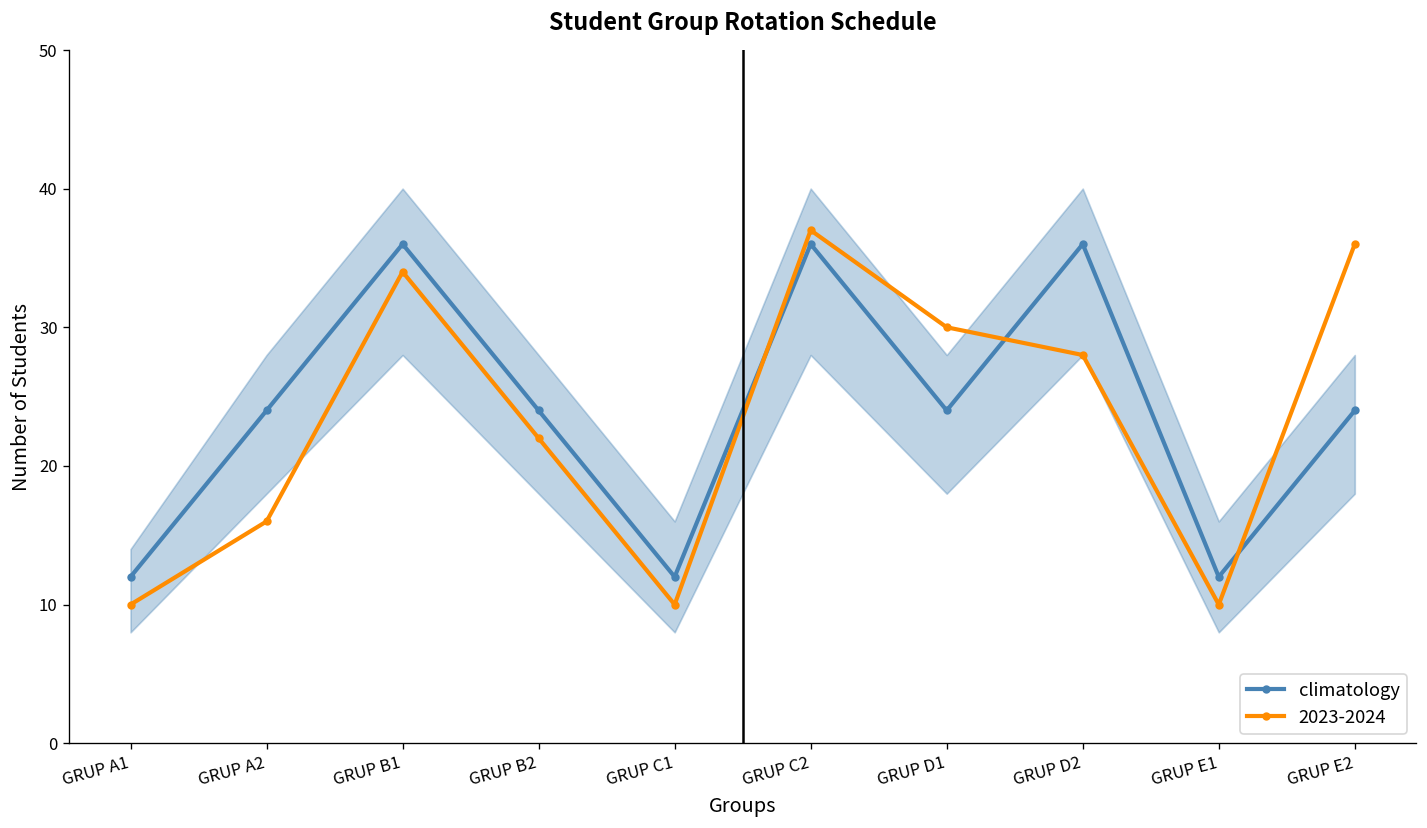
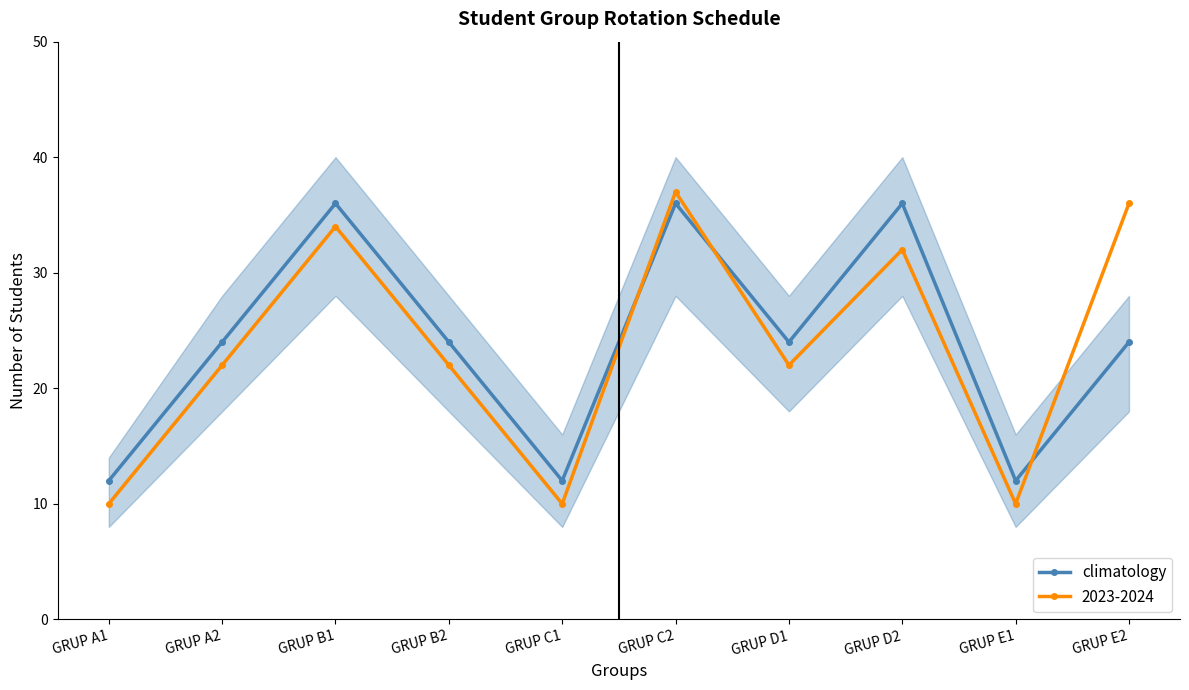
  {
    "2023-2024": {
      "GRUP A1": 10,
-     "GRUP A2": 16,
+     "GRUP A2": 22,
      "GRUP B1": 34,
      "GRUP B2": 22,
      "GRUP C1": 10,
      "GRUP C2": 37,
-     "GRUP D1": 30,
-     "GRUP D2": 28,
+     "GRUP D1": 22,
+     "GRUP D2": 32,
      "GRUP E1": 10,
      "GRUP E2": 36
    }
  }
